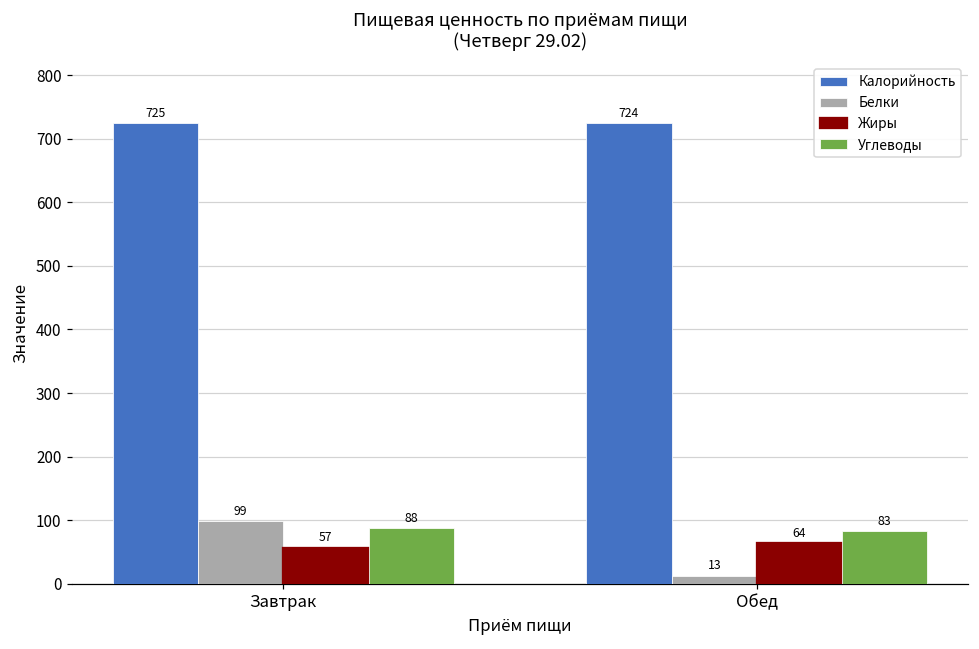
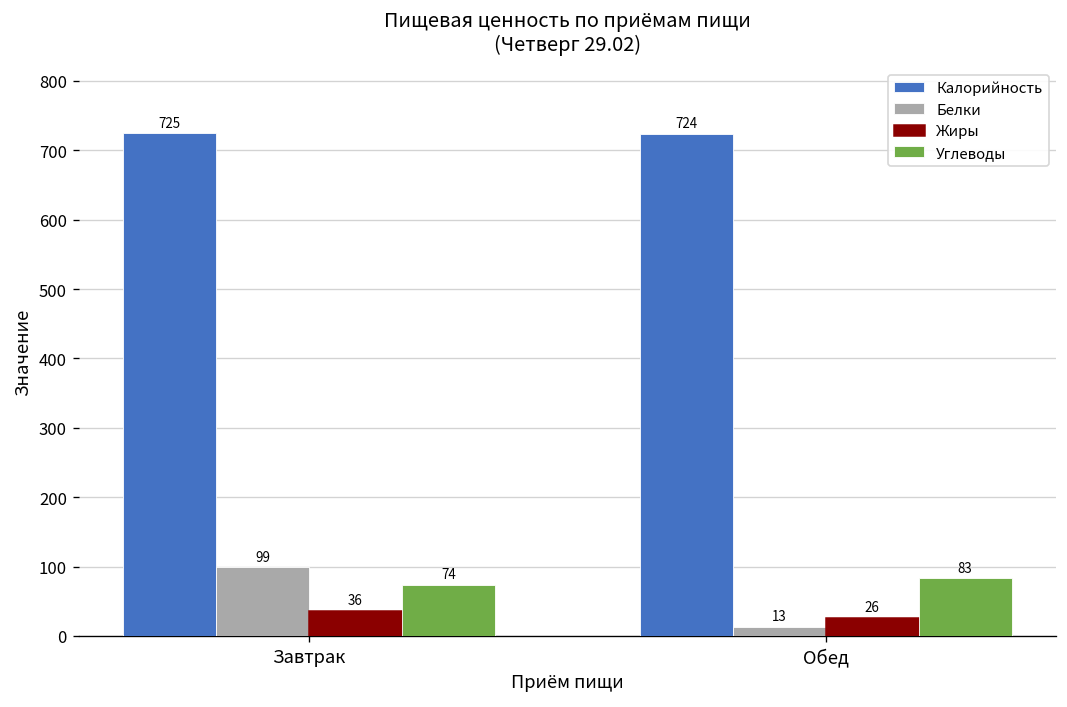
  {
    "Калорийность": {
      "Завтрак": 725,
      "Обед": 724
    },
    "Белки": {
      "Завтрак": 99,
      "Обед": 13
    },
    "Жиры": {
-     "Завтрак": 57,
-     "Обед": 64
+     "Завтрак": 36,
+     "Обед": 26
    },
    "Углеводы": {
-     "Завтрак": 88,
+     "Завтрак": 74,
      "Обед": 83
    }
  }
